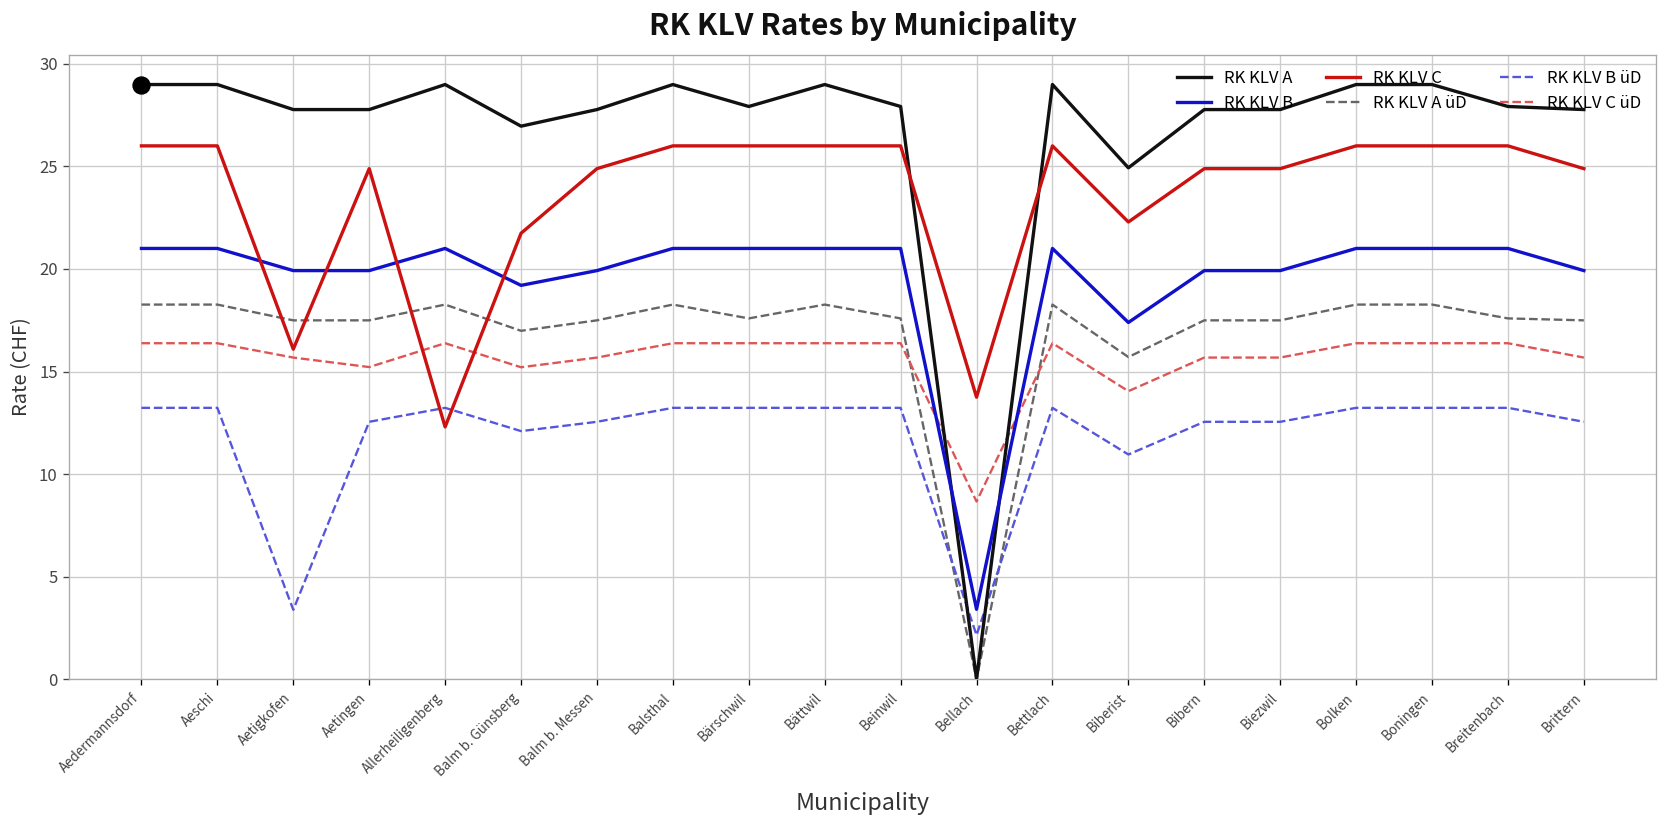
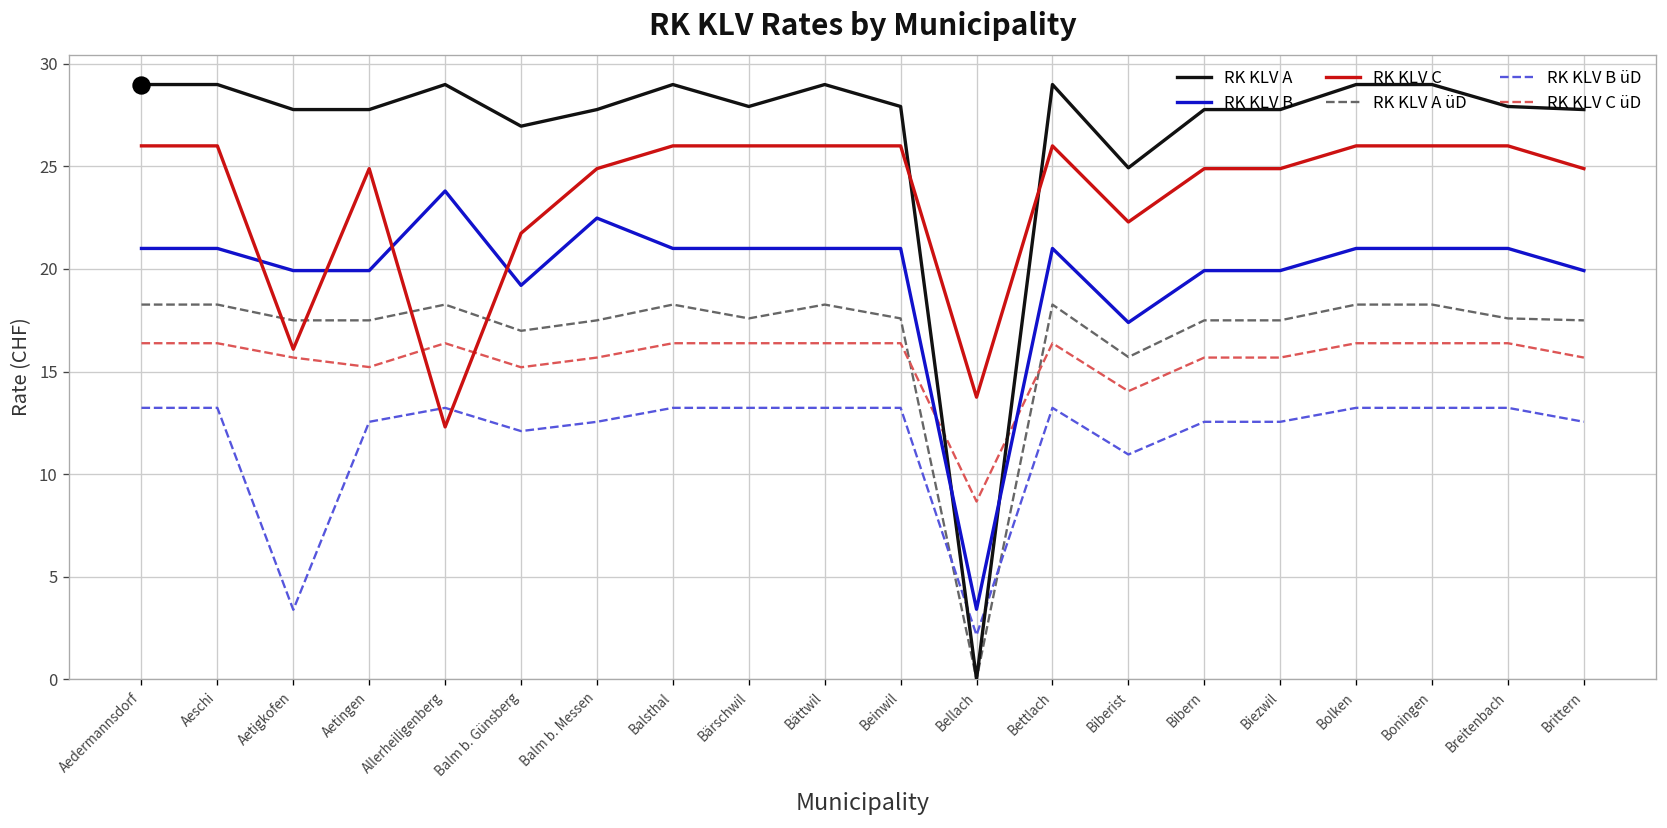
  {
    "RK KLV B": {
      "Aedermannsdorf": 21.0,
      "Aeschi": 21.0,
      "Aetigkofen": 19.9,
      "Aetingen": 19.9,
-     "Allerheiligenberg": 21.0,
+     "Allerheiligenberg": 23.8,
      "Balm b. Günsberg": 19.2,
-     "Balm b. Messen": 19.9,
+     "Balm b. Messen": 22.5,
      "Balsthal": 21.0,
      "Bärschwil": 21.0,
      "Bättwil": 21.0,
      "Beinwil": 21.0,
      "Bellach": 3.4,
      "Bettlach": 21.0,
      "Biberist": 17.4,
      "Bibern": 19.9,
      "Biezwil": 19.9,
      "Bolken": 21.0,
      "Boningen": 21.0,
      "Breitenbach": 21.0,
      "Brittern": 19.9
    },
    "RK KLV C": {
      "Aedermannsdorf": 26.0,
      "Aeschi": 26.0,
      "Aetigkofen": 16.1,
      "Aetingen": 24.9,
      "Allerheiligenberg": 12.3,
      "Balm b. Günsberg": 21.7,
      "Balm b. Messen": 24.9,
      "Balsthal": 26.0,
      "Bärschwil": 26.0,
      "Bättwil": 26.0,
      "Beinwil": 26.0,
      "Bellach": 13.8,
      "Bettlach": 26.0,
      "Biberist": 22.3,
      "Bibern": 24.9,
      "Biezwil": 24.9,
      "Bolken": 26.0,
      "Boningen": 26.0,
      "Breitenbach": 26.0,
      "Brittern": 24.9
    },
    "RK KLV A üD": {
      "Aedermannsdorf": 18.3,
      "Aeschi": 18.3,
      "Aetigkofen": 17.5,
      "Aetingen": 17.5,
      "Allerheiligenberg": 18.3,
      "Balm b. Günsberg": 17.0,
      "Balm b. Messen": 17.5,
      "Balsthal": 18.3,
      "Bärschwil": 17.6,
      "Bättwil": 18.3,
      "Beinwil": 17.6,
      "Bettlach": 18.3,
      "Biberist": 15.7,
      "Bibern": 17.5,
      "Biezwil": 17.5,
      "Bolken": 18.3,
      "Boningen": 18.3,
      "Breitenbach": 17.6,
      "Brittern": 17.5
    },
    "RK KLV B üD": {
      "Aedermannsdorf": 13.2,
      "Aeschi": 13.2,
      "Aetigkofen": 3.4,
      "Aetingen": 12.5,
      "Allerheiligenberg": 13.2,
      "Balm b. Günsberg": 12.1,
      "Balm b. Messen": 12.5,
      "Balsthal": 13.2,
      "Bärschwil": 13.2,
      "Bättwil": 13.2,
      "Beinwil": 13.2,
      "Bellach": 2.1,
      "Bettlach": 13.2,
      "Biberist": 11.0,
      "Bibern": 12.5,
      "Biezwil": 12.5,
      "Bolken": 13.2,
      "Boningen": 13.2,
      "Breitenbach": 13.2,
      "Brittern": 12.5
    },
    "RK KLV C üD": {
      "Aedermannsdorf": 16.4,
      "Aeschi": 16.4,
      "Aetigkofen": 15.7,
      "Aetingen": 15.2,
      "Allerheiligenberg": 16.4,
      "Balm b. Günsberg": 15.2,
      "Balm b. Messen": 15.7,
      "Balsthal": 16.4,
      "Bärschwil": 16.4,
      "Bättwil": 16.4,
      "Beinwil": 16.4,
      "Bellach": 8.7,
      "Bettlach": 16.4,
      "Biberist": 14.0,
      "Bibern": 15.7,
      "Biezwil": 15.7,
      "Bolken": 16.4,
      "Boningen": 16.4,
      "Breitenbach": 16.4,
      "Brittern": 15.7
    }
  }
